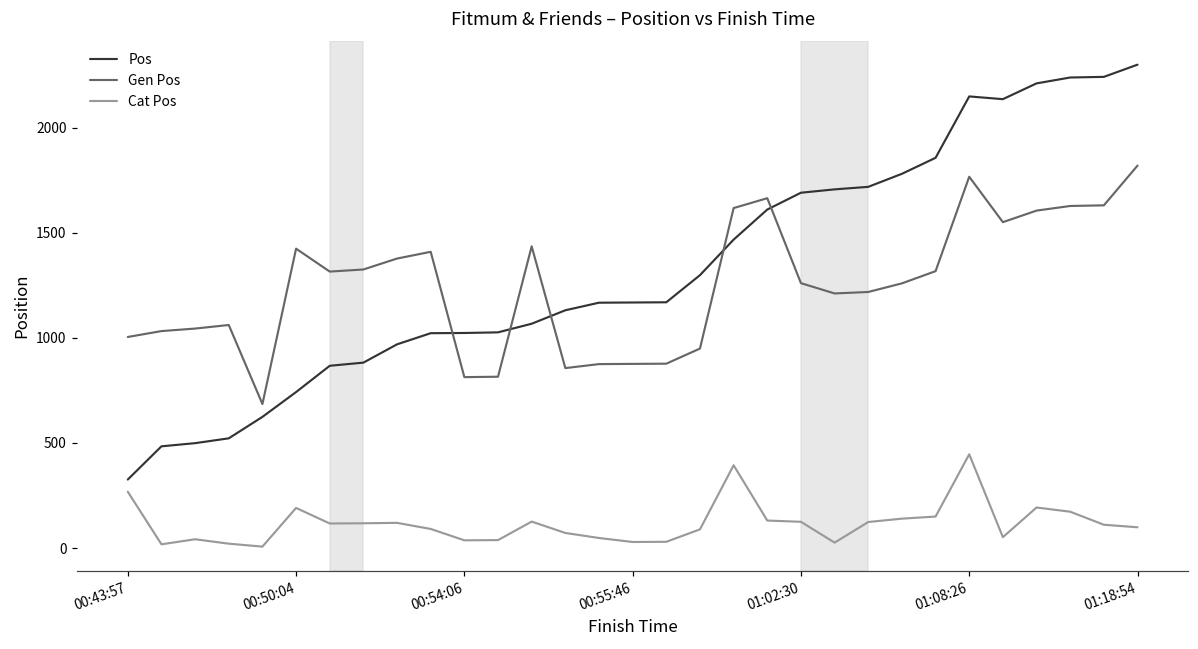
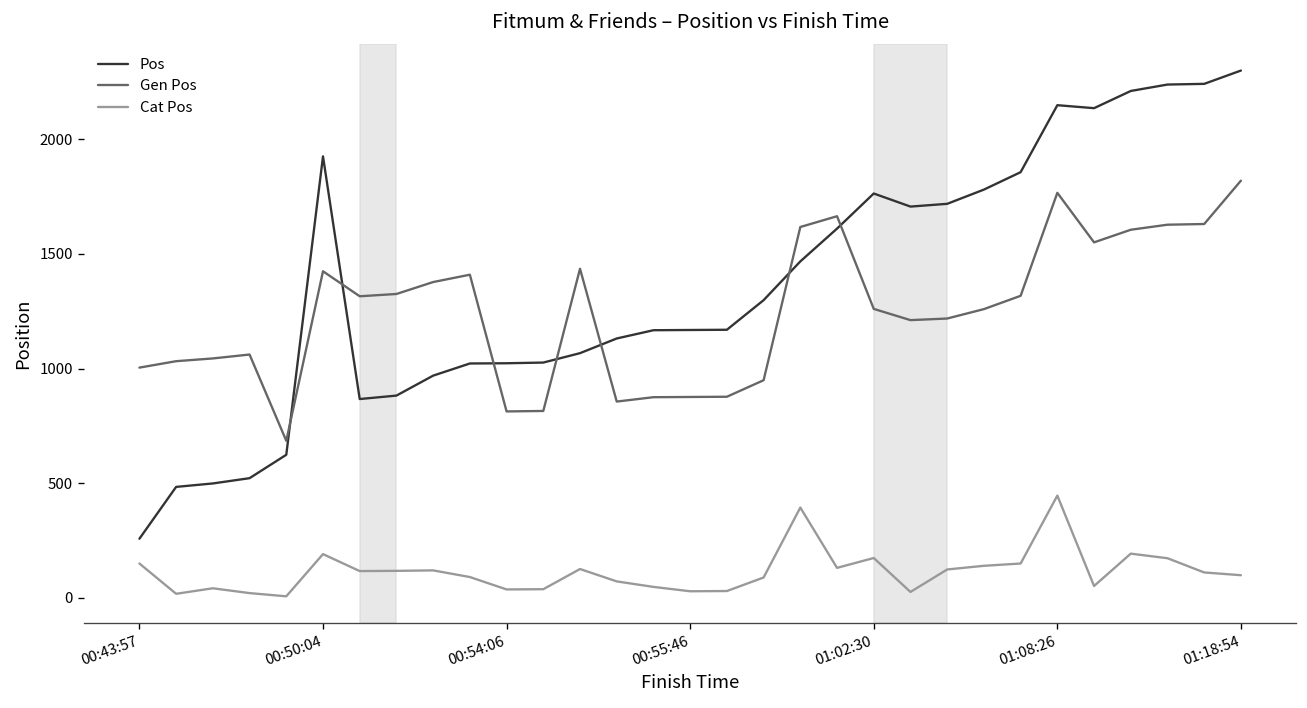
  {
    "Pos": {
-     "00:43:57": 330,
-     "00:50:04": 740,
-     "01:02:30": 1690,
+     "00:43:57": 260,
+     "00:50:04": 1930,
+     "01:02:30": 1760,
      "01:08:26": 2150,
      "01:18:54": 2300
    },
    "Gen Pos": {
      "00:43:57": 1000,
      "00:50:04": 1420,
      "01:02:30": 1260,
      "01:08:26": 1770,
      "01:18:54": 1820
    },
    "Cat Pos": {
-     "00:43:57": 270,
+     "00:43:57": 150,
      "00:50:04": 190,
-     "01:02:30": 130,
+     "01:02:30": 170,
      "01:08:26": 450,
      "01:18:54": 100
    }
  }
